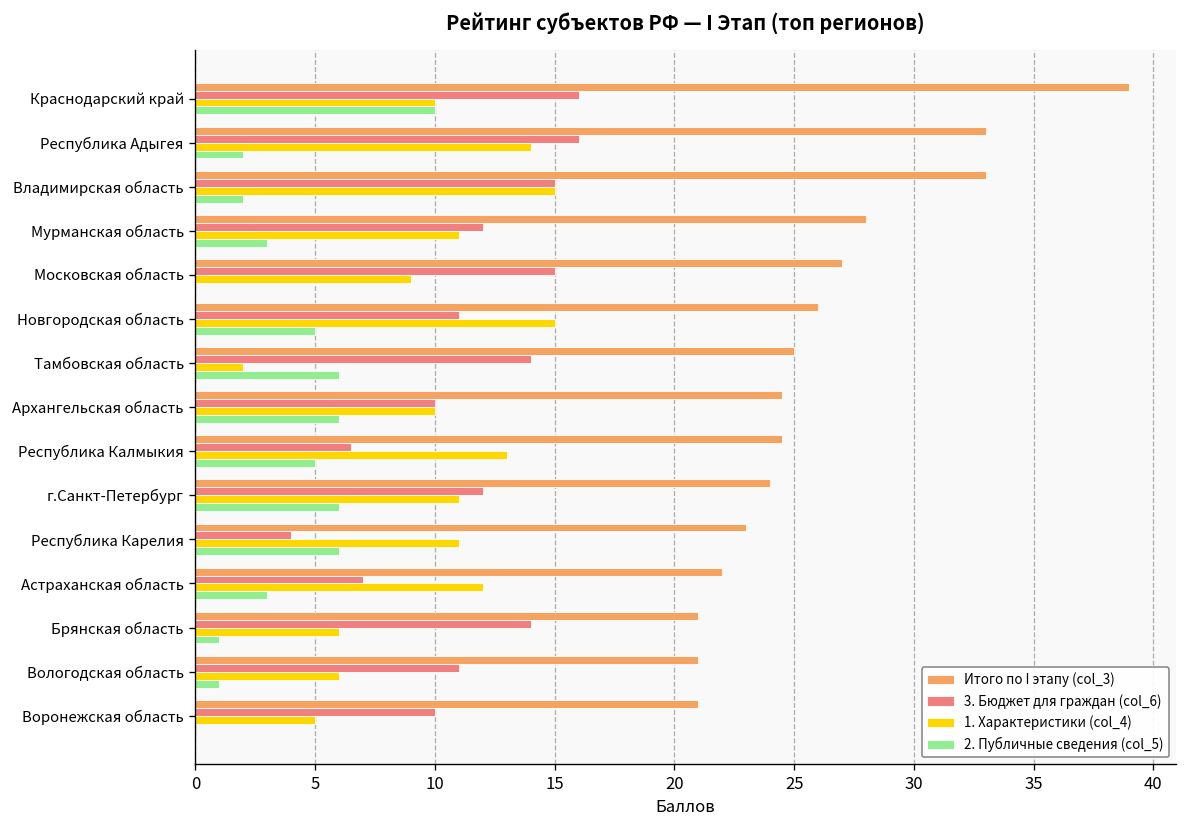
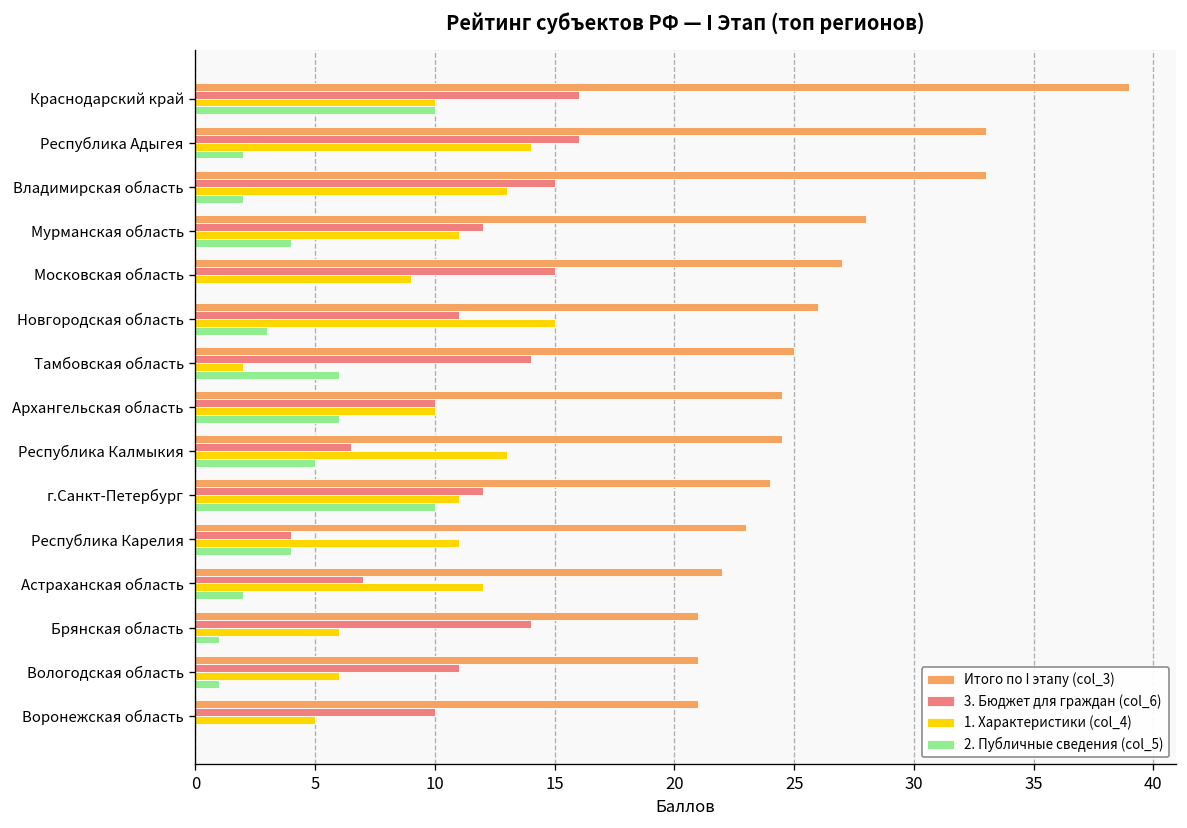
  {
    "1. Характеристики (col_4)": {
      "Краснодарский край": 10,
      "Республика Адыгея": 14,
-     "Владимирская область": 15,
+     "Владимирская область": 13,
      "Мурманская область": 11,
      "Московская область": 9,
      "Новгородская область": 15,
      "Тамбовская область": 2,
      "Архангельская область": 10,
      "Республика Калмыкия": 13,
      "г.Санкт-Петербург": 11,
      "Республика Карелия": 11,
      "Астраханская область": 12,
      "Брянская область": 6,
      "Вологодская область": 6,
      "Воронежская область": 5
    },
    "2. Публичные сведения (col_5)": {
      "Краснодарский край": 10,
      "Республика Адыгея": 2,
      "Владимирская область": 2,
-     "Мурманская область": 3,
+     "Мурманская область": 4,
      "Московская область": 0,
-     "Новгородская область": 5,
+     "Новгородская область": 3,
      "Тамбовская область": 6,
      "Архангельская область": 6,
      "Республика Калмыкия": 5,
-     "г.Санкт-Петербург": 6,
-     "Республика Карелия": 6,
-     "Астраханская область": 3,
+     "г.Санкт-Петербург": 10,
+     "Республика Карелия": 4,
+     "Астраханская область": 2,
      "Брянская область": 1,
      "Вологодская область": 1,
      "Воронежская область": 0
    }
  }
